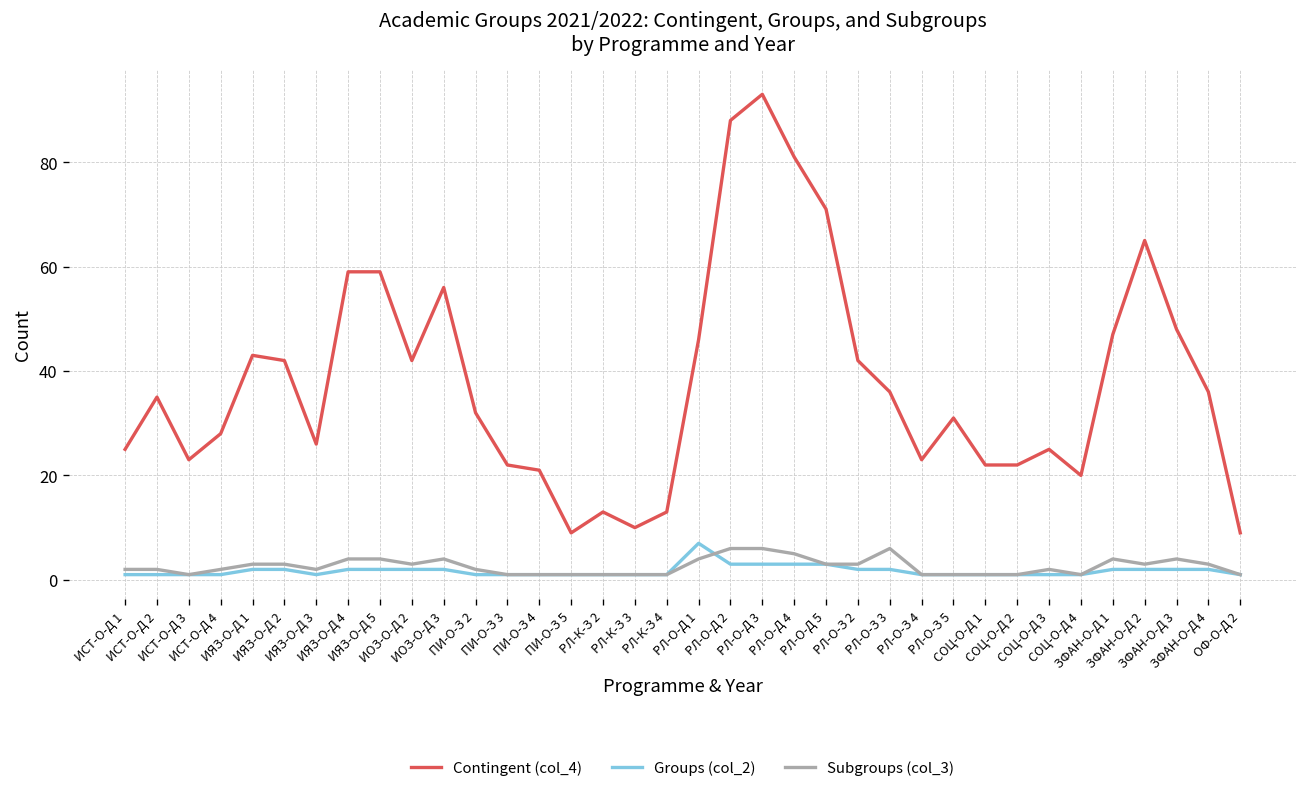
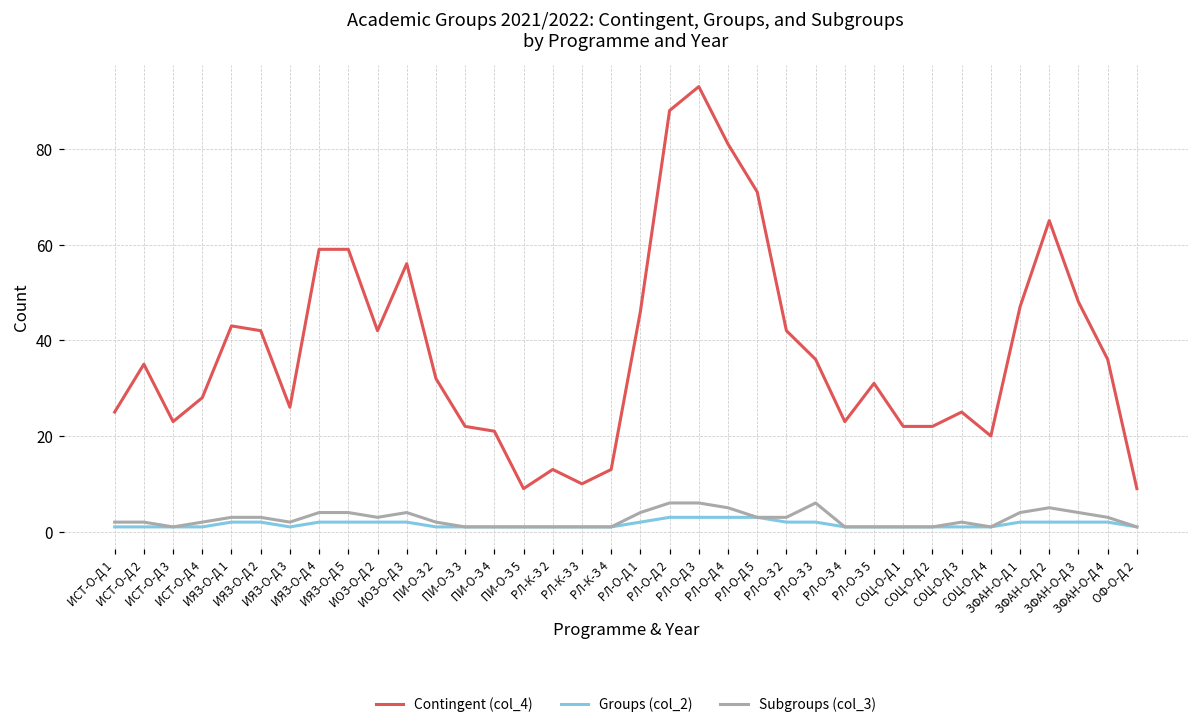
  {
    "Contingent (col_4)": {
      "ИСТ-О-Д 1": 25,
      "ИСТ-О-Д 2": 35,
      "ИСТ-О-Д 3": 23,
      "ИСТ-О-Д 4": 28,
      "ИЯЗ-О-Д 1": 43,
      "ИЯЗ-О-Д 2": 42,
      "ИЯЗ-О-Д 3": 26,
      "ИЯЗ-О-Д 4": 59,
      "ИЯЗ-О-Д 5": 59,
      "ИОЗ-О-Д 2": 42,
      "ИОЗ-О-Д 3": 56,
      "ПИ-О-З 2": 32,
      "ПИ-О-З 3": 22,
      "ПИ-О-З 4": 21,
      "ПИ-О-З 5": 9,
      "РЛ-К-З 2": 13,
      "РЛ-К-З 3": 10,
      "РЛ-К-З 4": 13,
      "РЛ-О-Д 1": 46,
      "РЛ-О-Д 2": 88,
      "РЛ-О-Д 3": 93,
      "РЛ-О-Д 4": 81,
      "РЛ-О-Д 5": 71,
      "РЛ-О-З 2": 42,
      "РЛ-О-З 3": 36,
      "РЛ-О-З 4": 23,
      "РЛ-О-З 5": 31,
      "СОЦ-О-Д 1": 22,
      "СОЦ-О-Д 2": 22,
      "СОЦ-О-Д 3": 25,
      "СОЦ-О-Д 4": 20,
      "ЗФАН-О-Д 1": 47,
      "ЗФАН-О-Д 2": 65,
      "ЗФАН-О-Д 3": 48,
      "ЗФАН-О-Д 4": 36,
      "ОФ-О-Д 2": 9
    },
    "Groups (col_2)": {
      "ИСТ-О-Д 1": 1,
      "ИСТ-О-Д 2": 1,
      "ИСТ-О-Д 4": 1,
      "ИЯЗ-О-Д 1": 2,
      "ИЯЗ-О-Д 2": 2,
      "ИЯЗ-О-Д 3": 1,
      "ИЯЗ-О-Д 4": 2,
      "ИЯЗ-О-Д 5": 2,
      "ИОЗ-О-Д 2": 2,
      "ИОЗ-О-Д 3": 2,
      "ПИ-О-З 2": 1,
-     "РЛ-О-Д 1": 7,
+     "РЛ-О-Д 1": 2,
      "РЛ-О-Д 2": 3,
      "РЛ-О-Д 3": 3,
      "РЛ-О-Д 4": 3,
      "РЛ-О-З 2": 2,
      "РЛ-О-З 3": 2,
      "СОЦ-О-Д 3": 1,
      "ЗФАН-О-Д 1": 2,
      "ЗФАН-О-Д 2": 2,
      "ЗФАН-О-Д 3": 2,
      "ЗФАН-О-Д 4": 2
    },
    "Subgroups (col_3)": {
      "ИСТ-О-Д 1": 2,
      "ИСТ-О-Д 2": 2,
      "ИСТ-О-Д 4": 2,
      "ИЯЗ-О-Д 1": 3,
      "ИЯЗ-О-Д 2": 3,
      "ИЯЗ-О-Д 3": 2,
      "ИЯЗ-О-Д 4": 4,
      "ИЯЗ-О-Д 5": 4,
      "ИОЗ-О-Д 2": 3,
      "ИОЗ-О-Д 3": 4,
      "ПИ-О-З 2": 2,
      "РЛ-О-Д 1": 4,
      "РЛ-О-Д 2": 6,
      "РЛ-О-Д 3": 6,
      "РЛ-О-Д 4": 5,
      "РЛ-О-З 2": 3,
      "РЛ-О-З 3": 6,
      "СОЦ-О-Д 3": 2,
      "ЗФАН-О-Д 1": 4,
-     "ЗФАН-О-Д 2": 3,
+     "ЗФАН-О-Д 2": 5,
      "ЗФАН-О-Д 3": 4,
      "ЗФАН-О-Д 4": 3
    }
  }
